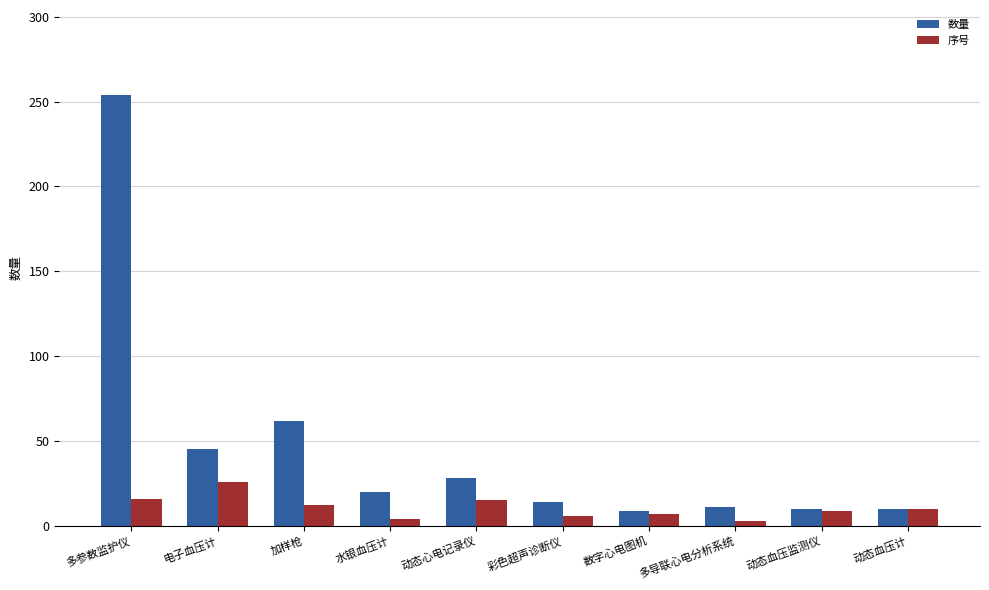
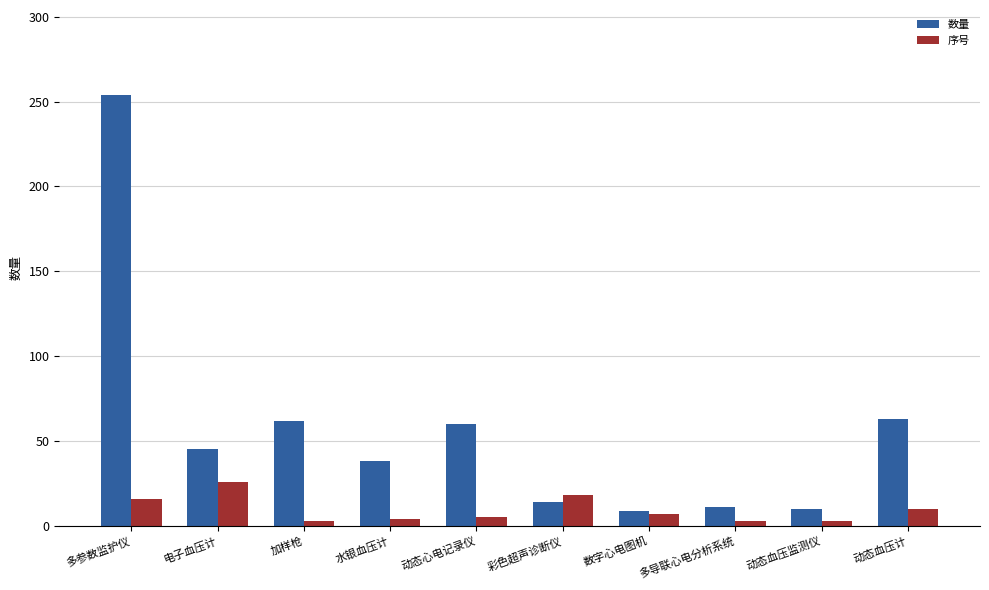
  {
    "数量": {
      "多参数监护仪": 254,
      "电子血压计": 45,
      "加样枪": 62,
-     "水银血压计": 20,
-     "动态心电记录仪": 28,
+     "水银血压计": 38,
+     "动态心电记录仪": 60,
      "彩色超声诊断仪": 14,
      "数字心电图机": 9,
      "多导联心电分析系统": 11,
      "动态血压监测仪": 10,
-     "动态血压计": 10
+     "动态血压计": 63
    },
    "序号": {
      "多参数监护仪": 16,
      "电子血压计": 26,
-     "加样枪": 12,
+     "加样枪": 3,
      "水银血压计": 4,
-     "动态心电记录仪": 15,
-     "彩色超声诊断仪": 6,
+     "动态心电记录仪": 5,
+     "彩色超声诊断仪": 18,
      "数字心电图机": 7,
      "多导联心电分析系统": 3,
-     "动态血压监测仪": 9,
+     "动态血压监测仪": 3,
      "动态血压计": 10
    }
  }
